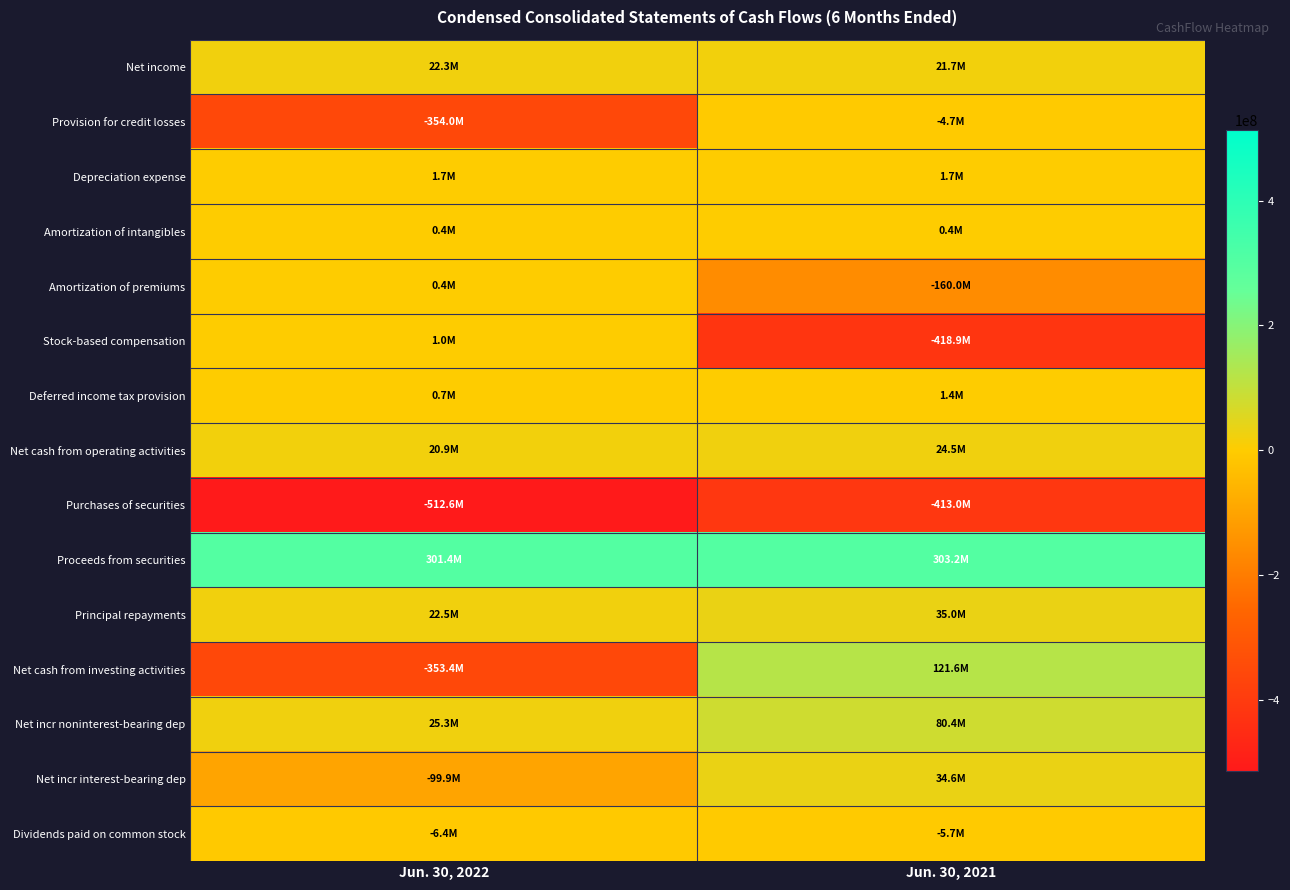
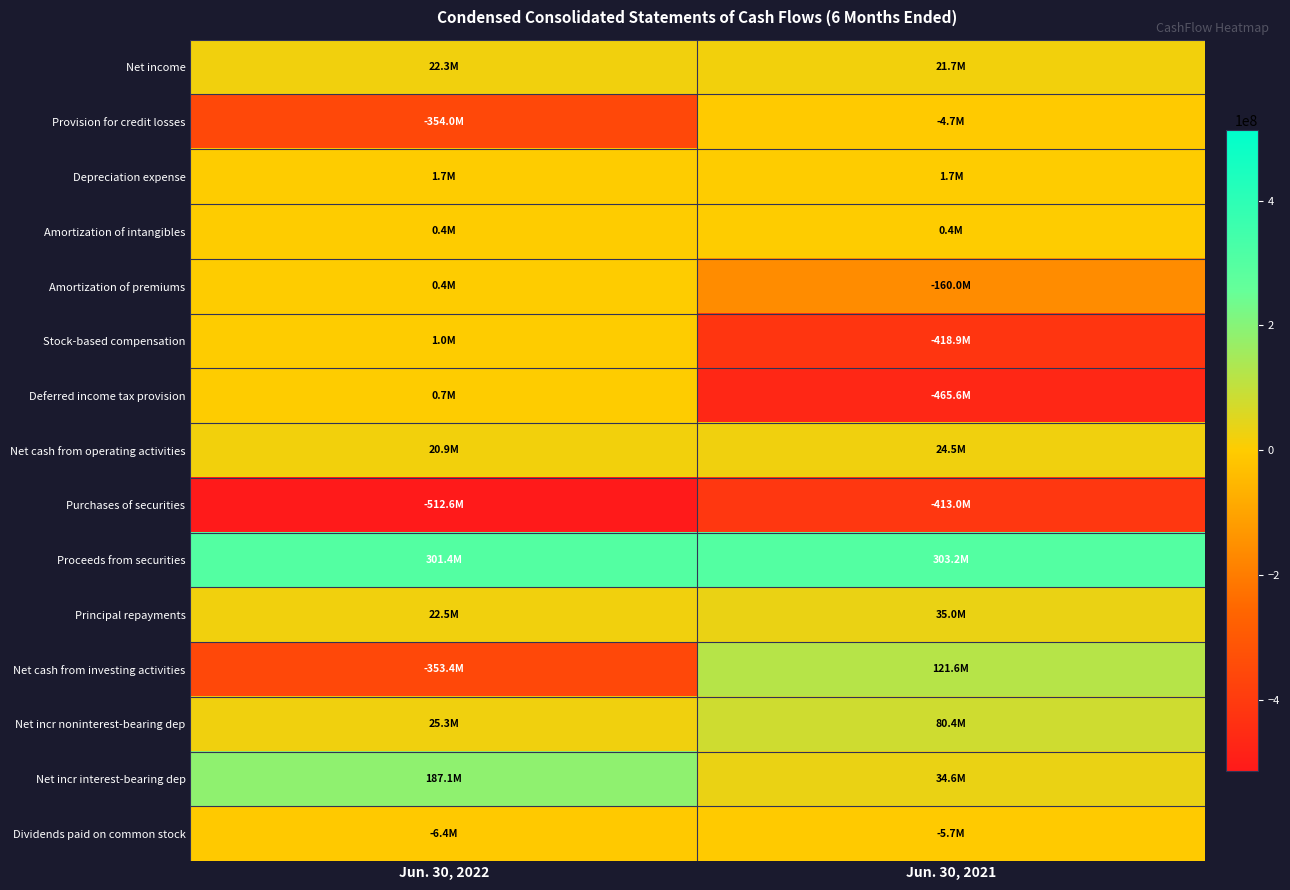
  {
    "Net income": {
      "Jun. 30, 2022": "22.3M",
      "Jun. 30, 2021": "21.7M"
    },
    "Provision for credit losses": {
      "Jun. 30, 2022": "-354.0M",
      "Jun. 30, 2021": "-4.7M"
    },
    "Depreciation expense": {
      "Jun. 30, 2022": "1.7M",
      "Jun. 30, 2021": "1.7M"
    },
    "Amortization of intangibles": {
      "Jun. 30, 2022": "0.4M",
      "Jun. 30, 2021": "0.4M"
    },
    "Amortization of premiums": {
      "Jun. 30, 2022": "0.4M",
      "Jun. 30, 2021": "-160.0M"
    },
    "Stock-based compensation": {
      "Jun. 30, 2022": "1.0M",
      "Jun. 30, 2021": "-418.9M"
    },
    "Deferred income tax provision": {
      "Jun. 30, 2022": "0.7M",
-     "Jun. 30, 2021": "1.4M"
+     "Jun. 30, 2021": "-465.6M"
    },
    "Net cash from operating activities": {
      "Jun. 30, 2022": "20.9M",
      "Jun. 30, 2021": "24.5M"
    },
    "Purchases of securities": {
      "Jun. 30, 2022": "-512.6M",
      "Jun. 30, 2021": "-413.0M"
    },
    "Proceeds from securities": {
      "Jun. 30, 2022": "301.4M",
      "Jun. 30, 2021": "303.2M"
    },
    "Principal repayments": {
      "Jun. 30, 2022": "22.5M",
      "Jun. 30, 2021": "35.0M"
    },
    "Net cash from investing activities": {
      "Jun. 30, 2022": "-353.4M",
      "Jun. 30, 2021": "121.6M"
    },
    "Net incr noninterest-bearing dep": {
      "Jun. 30, 2022": "25.3M",
      "Jun. 30, 2021": "80.4M"
    },
    "Net incr interest-bearing dep": {
-     "Jun. 30, 2022": "-99.9M",
+     "Jun. 30, 2022": "187.1M",
      "Jun. 30, 2021": "34.6M"
    },
    "Dividends paid on common stock": {
      "Jun. 30, 2022": "-6.4M",
      "Jun. 30, 2021": "-5.7M"
    }
  }
